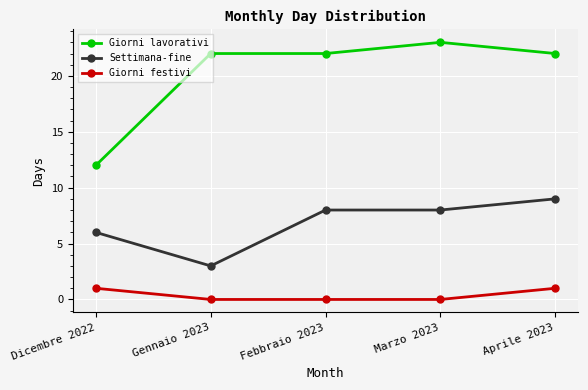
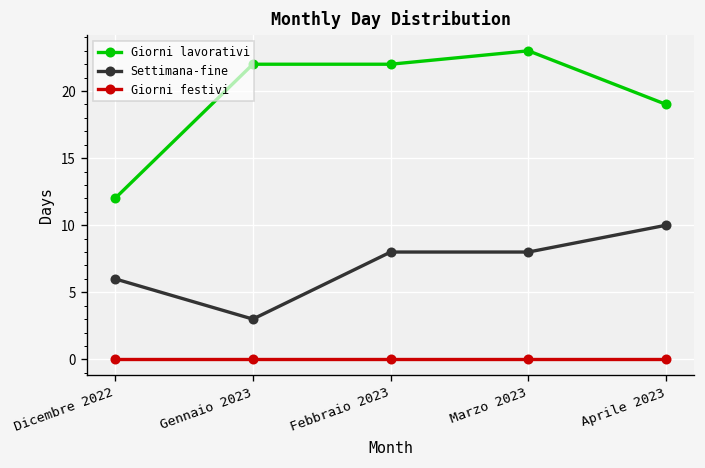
  {
    "Giorni lavorativi": {
      "Dicembre 2022": 12,
      "Febbraio 2023": 22,
      "Marzo 2023": 23,
-     "Aprile 2023": 22
+     "Aprile 2023": 19
    },
    "Settimana-fine": {
      "Dicembre 2022": 6,
      "Gennaio 2023": 3,
      "Febbraio 2023": 8,
      "Marzo 2023": 8,
-     "Aprile 2023": 9
+     "Aprile 2023": 10
    },
    "Giorni festivi": {
-     "Dicembre 2022": 1,
+     "Dicembre 2022": 0,
      "Gennaio 2023": 0,
      "Febbraio 2023": 0,
      "Marzo 2023": 0,
-     "Aprile 2023": 1
+     "Aprile 2023": 0
    }
  }
